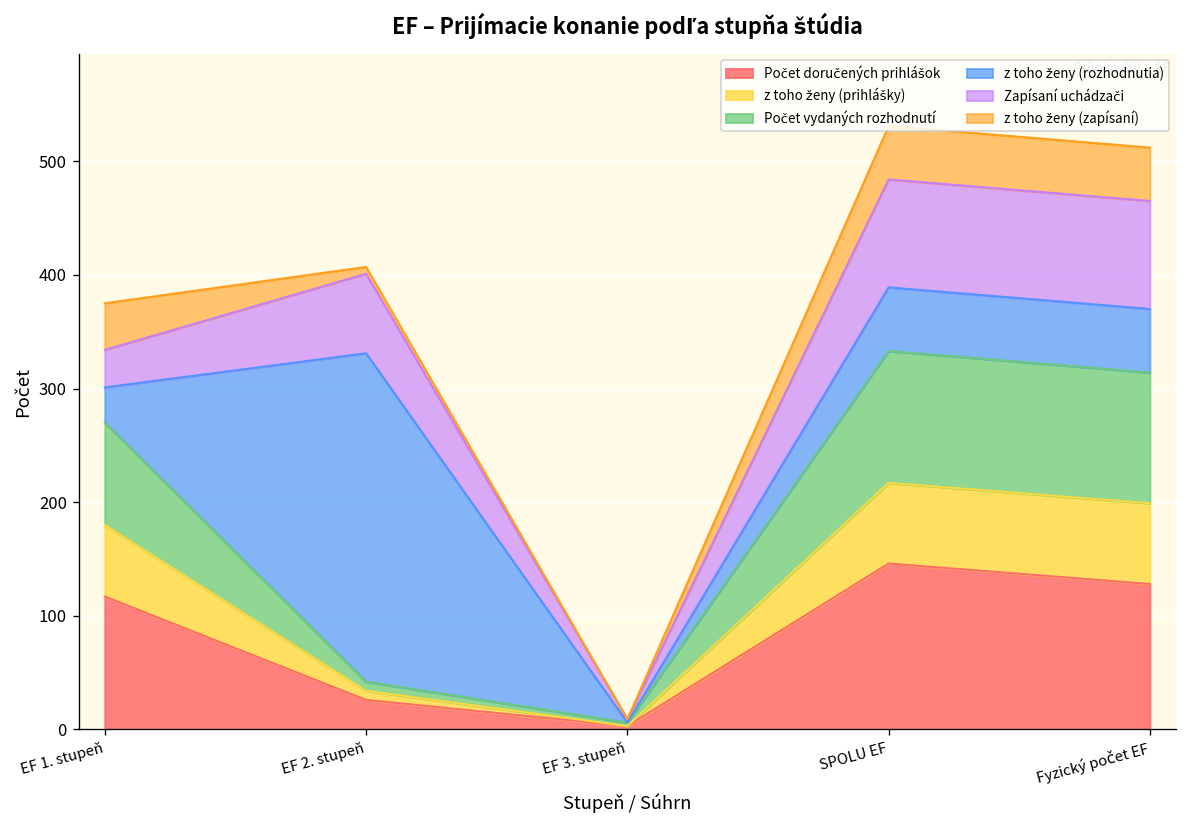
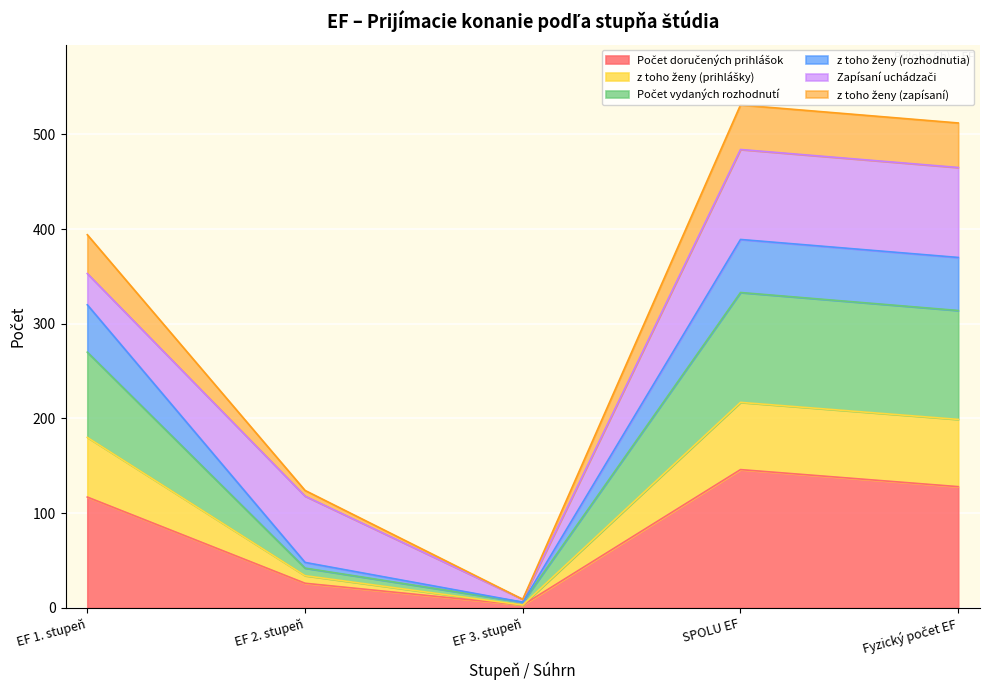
  {
    "Počet doručených prihlášok": {
      "EF 1. stupeň": 120,
      "EF 2. stupeň": 30,
      "SPOLU EF": 150,
      "Fyzický počet EF": 130
    },
    "Počet vydaných rozhodnutí": {
      "EF 1. stupeň": 90,
      "EF 2. stupeň": 10,
      "SPOLU EF": 120,
      "Fyzický počet EF": 120
    },
    "z toho ženy (rozhodnutia)": {
-     "EF 1. stupeň": 30,
-     "EF 2. stupeň": 290,
+     "EF 1. stupeň": 50,
+     "EF 2. stupeň": 10,
      "SPOLU EF": 60,
      "Fyzický počet EF": 60
    },
    "Zapísaní uchádzači": {
      "EF 1. stupeň": 30,
      "EF 2. stupeň": 70,
      "SPOLU EF": 100,
      "Fyzický počet EF": 100
    }
  }
